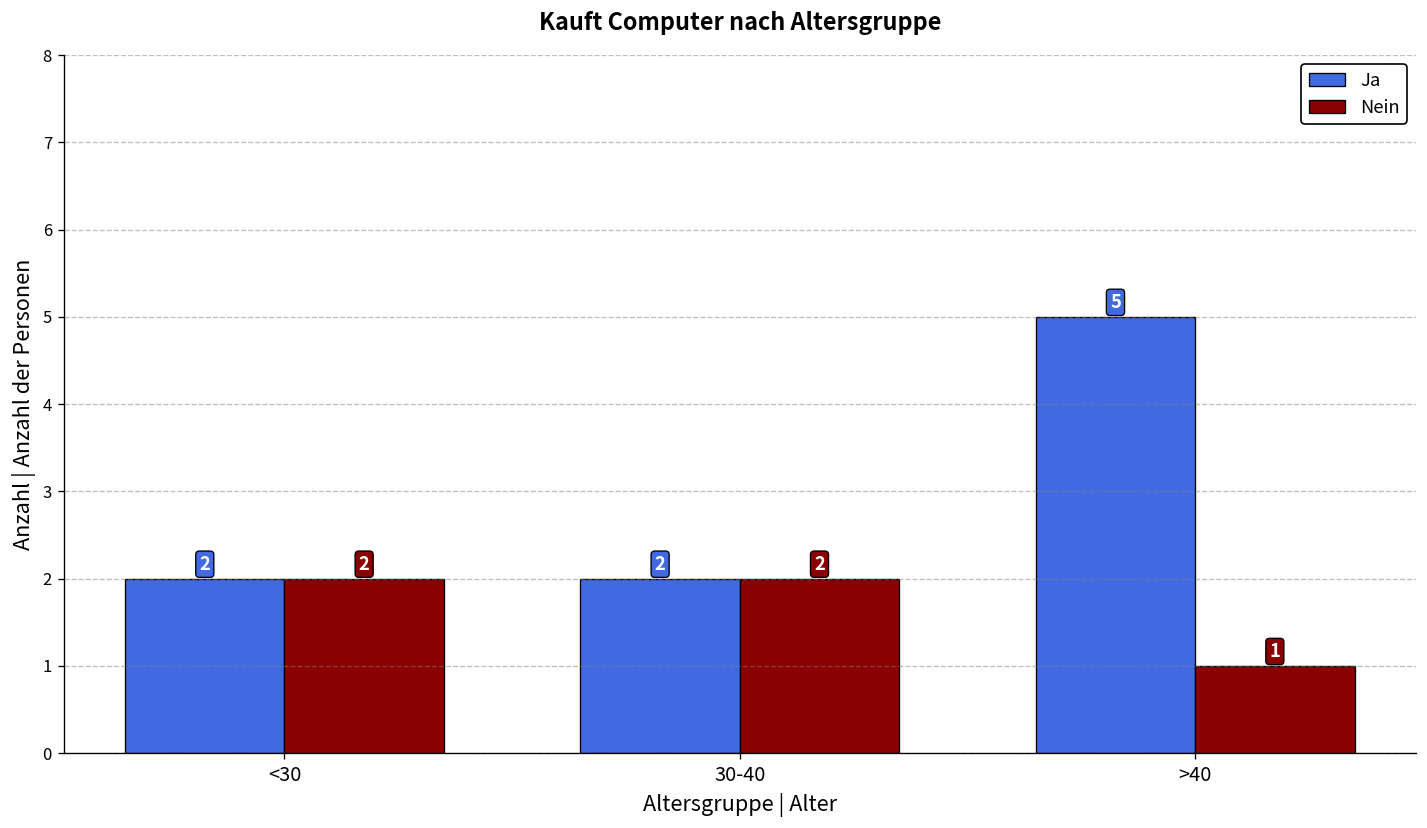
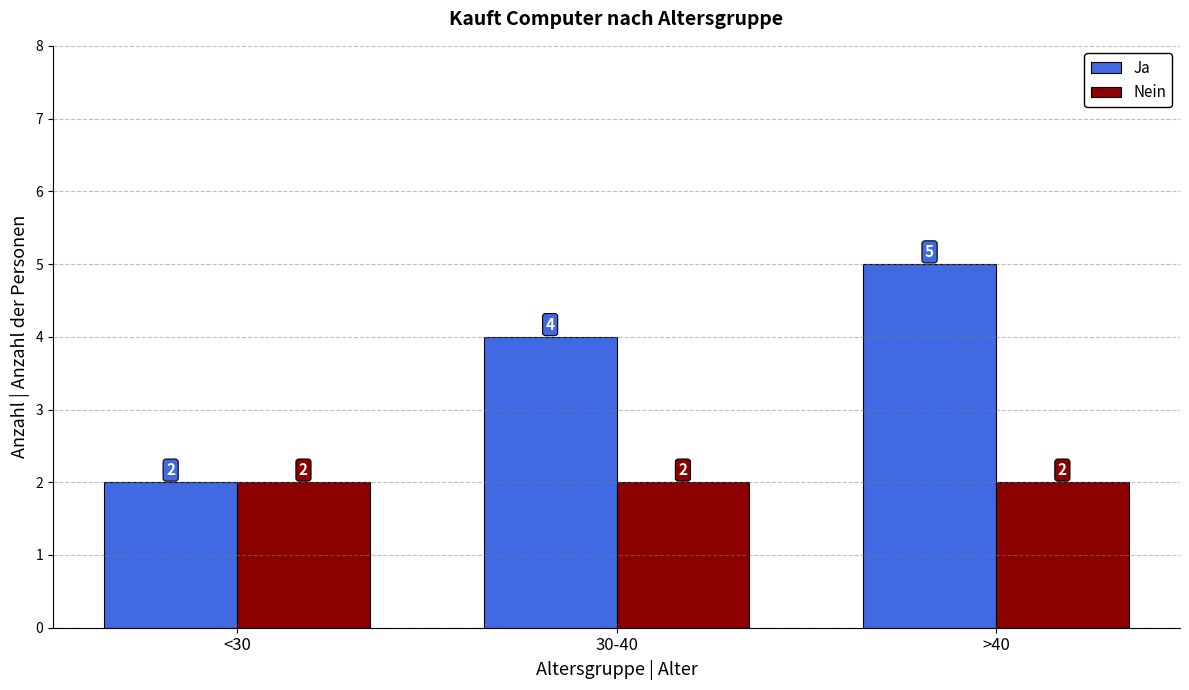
  {
    "Ja": {
-     "30-40": 2
+     "30-40": 4
    },
    "Nein": {
-     ">40": 1
+     ">40": 2
    }
  }
